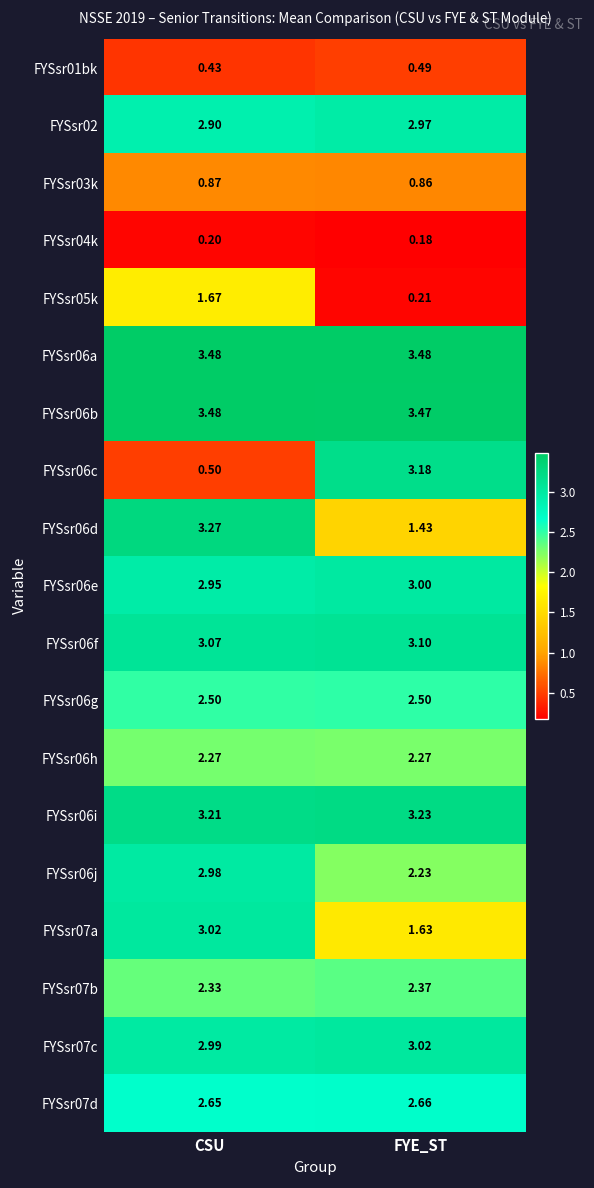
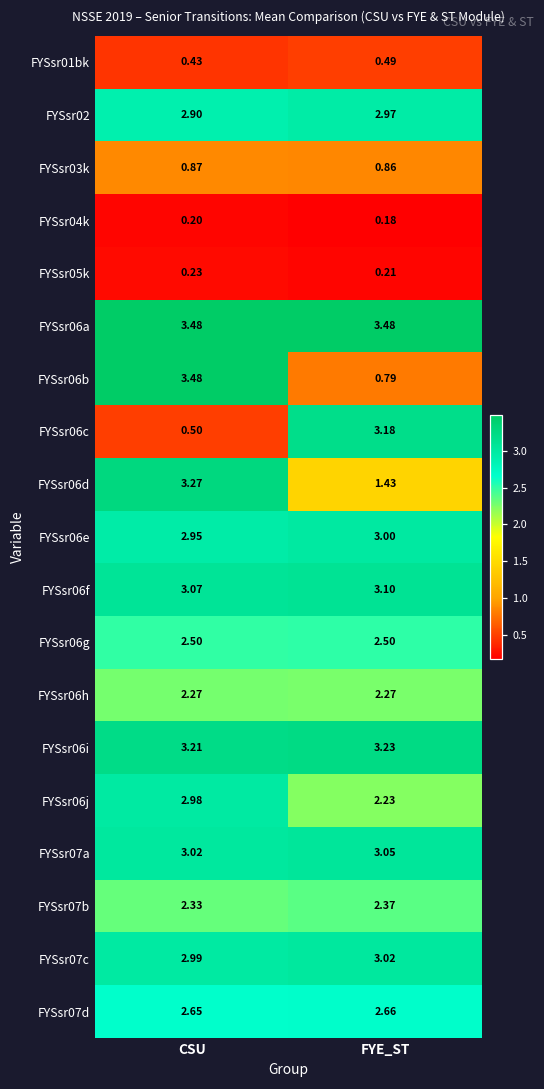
  {
    "FYSsr01bk": {
      "CSU": 0.43,
      "FYE_ST": 0.49
    },
    "FYSsr02": {
      "CSU": 2.90,
      "FYE_ST": 2.97
    },
    "FYSsr03k": {
      "CSU": 0.87,
      "FYE_ST": 0.86
    },
    "FYSsr04k": {
      "CSU": 0.20,
      "FYE_ST": 0.18
    },
    "FYSsr05k": {
-     "CSU": 1.67,
+     "CSU": 0.23,
      "FYE_ST": 0.21
    },
    "FYSsr06a": {
      "CSU": 3.48,
      "FYE_ST": 3.48
    },
    "FYSsr06b": {
      "CSU": 3.48,
-     "FYE_ST": 3.47
+     "FYE_ST": 0.79
    },
    "FYSsr06c": {
      "CSU": 0.50,
      "FYE_ST": 3.18
    },
    "FYSsr06d": {
      "CSU": 3.27,
      "FYE_ST": 1.43
    },
    "FYSsr06e": {
      "CSU": 2.95,
      "FYE_ST": 3.00
    },
    "FYSsr06f": {
      "CSU": 3.07,
      "FYE_ST": 3.10
    },
    "FYSsr06g": {
      "CSU": 2.50,
      "FYE_ST": 2.50
    },
    "FYSsr06h": {
      "CSU": 2.27,
      "FYE_ST": 2.27
    },
    "FYSsr06i": {
      "CSU": 3.21,
      "FYE_ST": 3.23
    },
    "FYSsr06j": {
      "CSU": 2.98,
      "FYE_ST": 2.23
    },
    "FYSsr07a": {
      "CSU": 3.02,
-     "FYE_ST": 1.63
+     "FYE_ST": 3.05
    },
    "FYSsr07b": {
      "CSU": 2.33,
      "FYE_ST": 2.37
    },
    "FYSsr07c": {
      "CSU": 2.99,
      "FYE_ST": 3.02
    },
    "FYSsr07d": {
      "CSU": 2.65,
      "FYE_ST": 2.66
    }
  }
